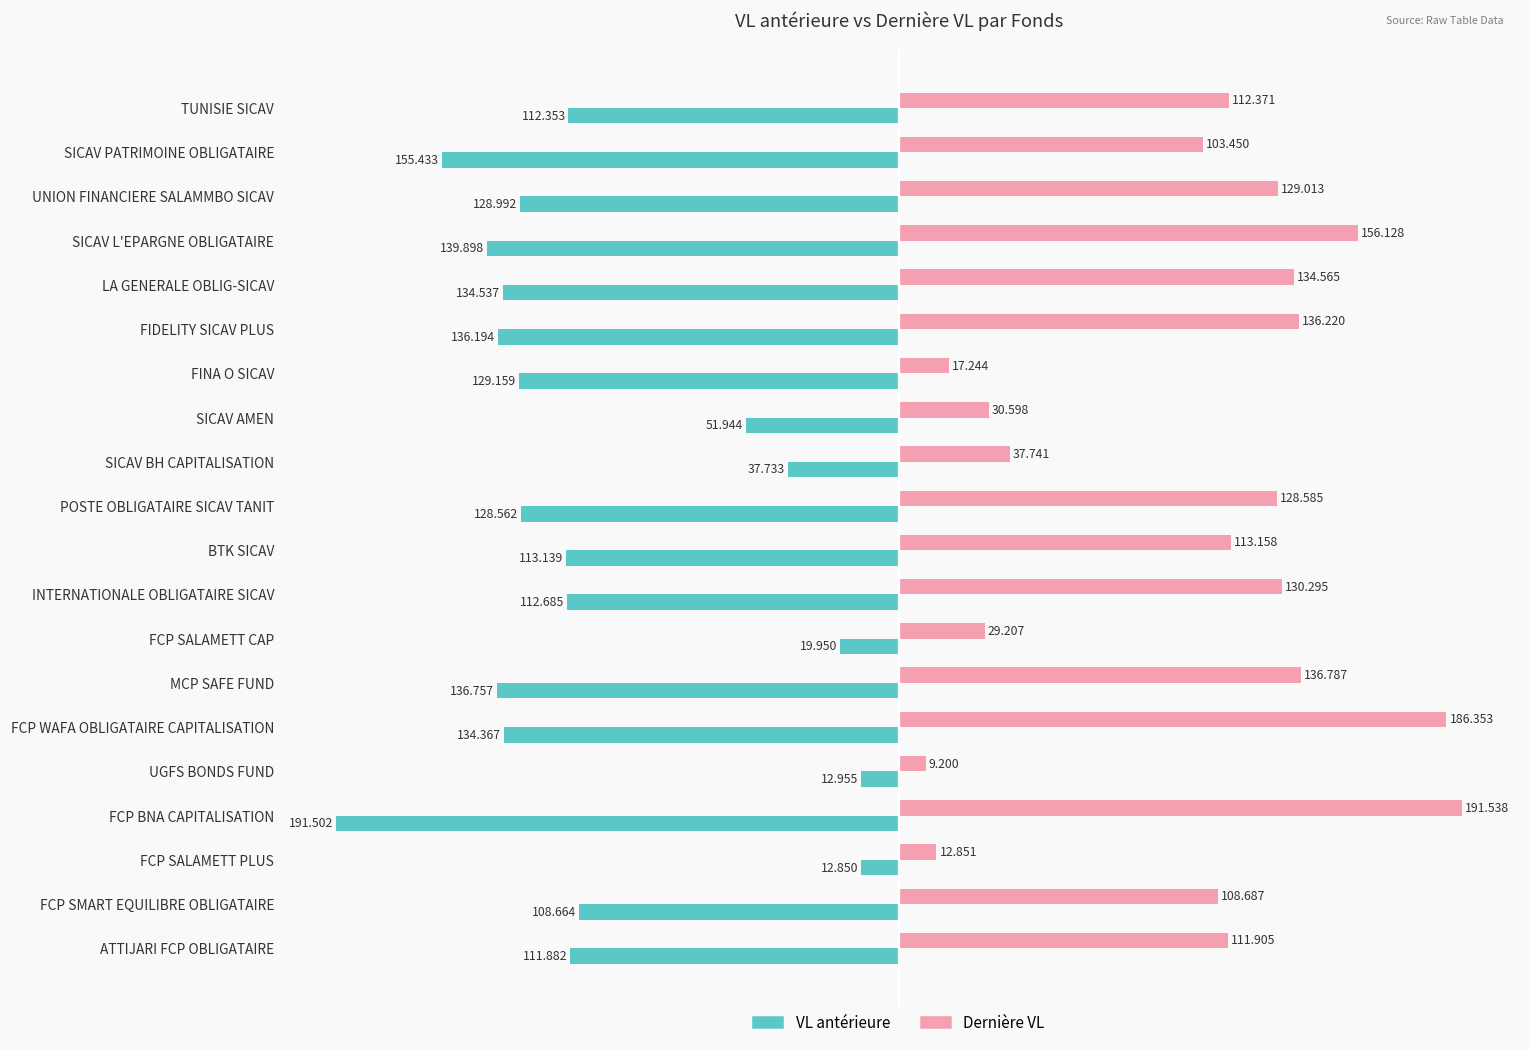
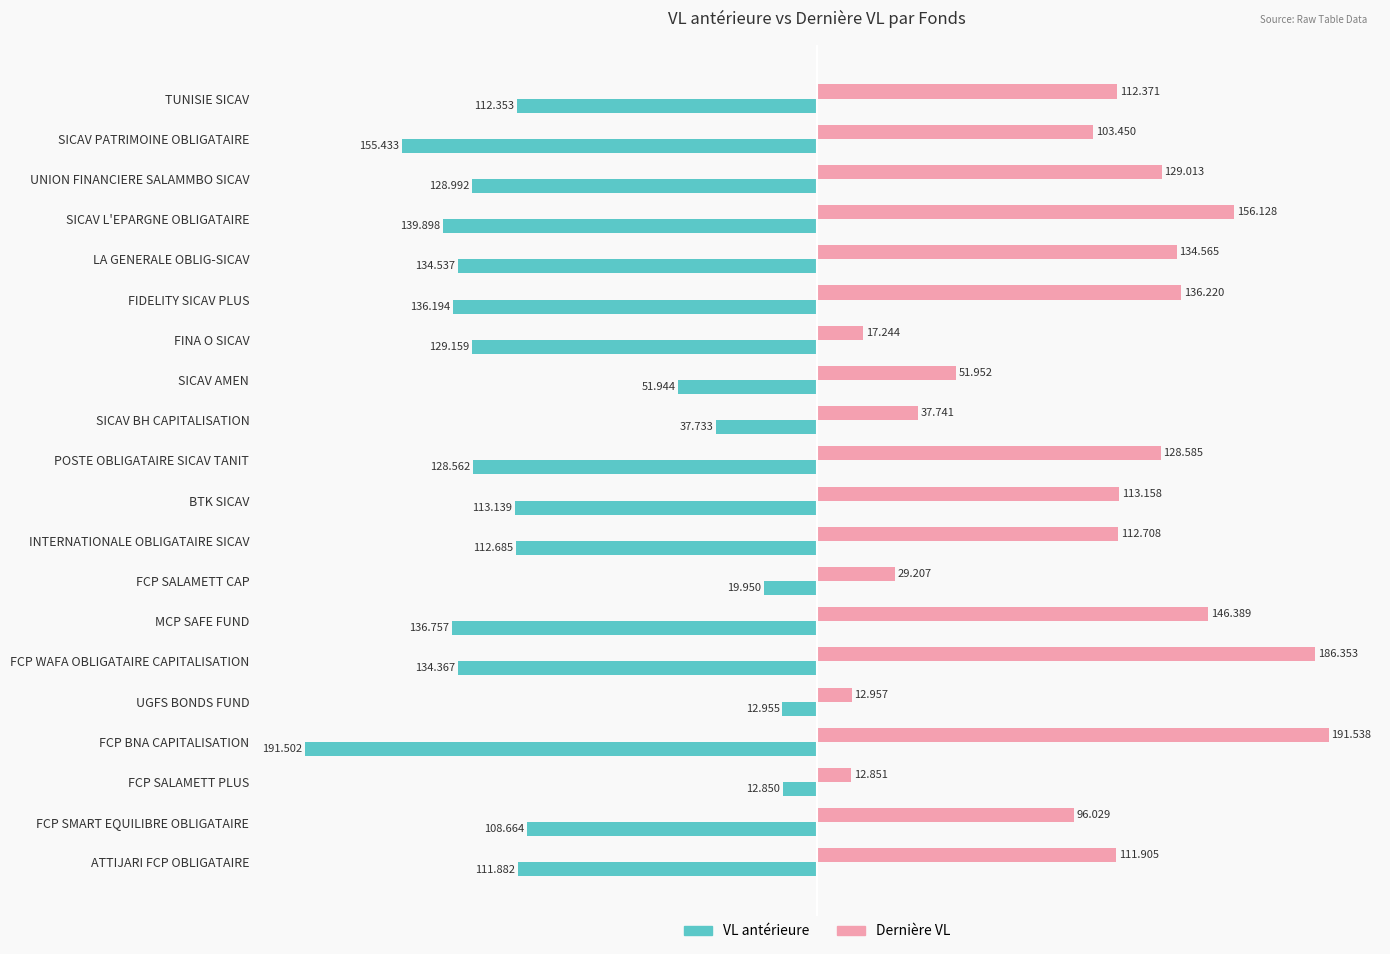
  {
    "Dernière VL": {
      "TUNISIE SICAV": 112.371,
      "SICAV PATRIMOINE OBLIGATAIRE": 103.450,
      "UNION FINANCIERE SALAMMBO SICAV": 129.013,
      "SICAV L'EPARGNE OBLIGATAIRE": 156.128,
      "LA GENERALE OBLIG-SICAV": 134.565,
      "FIDELITY SICAV PLUS": 136.220,
      "FINA O SICAV": 17.244,
-     "SICAV AMEN": 30.598,
+     "SICAV AMEN": 51.952,
      "SICAV BH CAPITALISATION": 37.741,
      "POSTE OBLIGATAIRE SICAV TANIT": 128.585,
      "BTK SICAV": 113.158,
-     "INTERNATIONALE OBLIGATAIRE SICAV": 130.295,
+     "INTERNATIONALE OBLIGATAIRE SICAV": 112.708,
      "FCP SALAMETT CAP": 29.207,
-     "MCP SAFE FUND": 136.787,
+     "MCP SAFE FUND": 146.389,
      "FCP WAFA OBLIGATAIRE CAPITALISATION": 186.353,
-     "UGFS BONDS FUND": 9.200,
+     "UGFS BONDS FUND": 12.957,
      "FCP BNA CAPITALISATION": 191.538,
      "FCP SALAMETT PLUS": 12.851,
-     "FCP SMART EQUILIBRE OBLIGATAIRE": 108.687,
+     "FCP SMART EQUILIBRE OBLIGATAIRE": 96.029,
      "ATTIJARI FCP OBLIGATAIRE": 111.905
    }
  }
